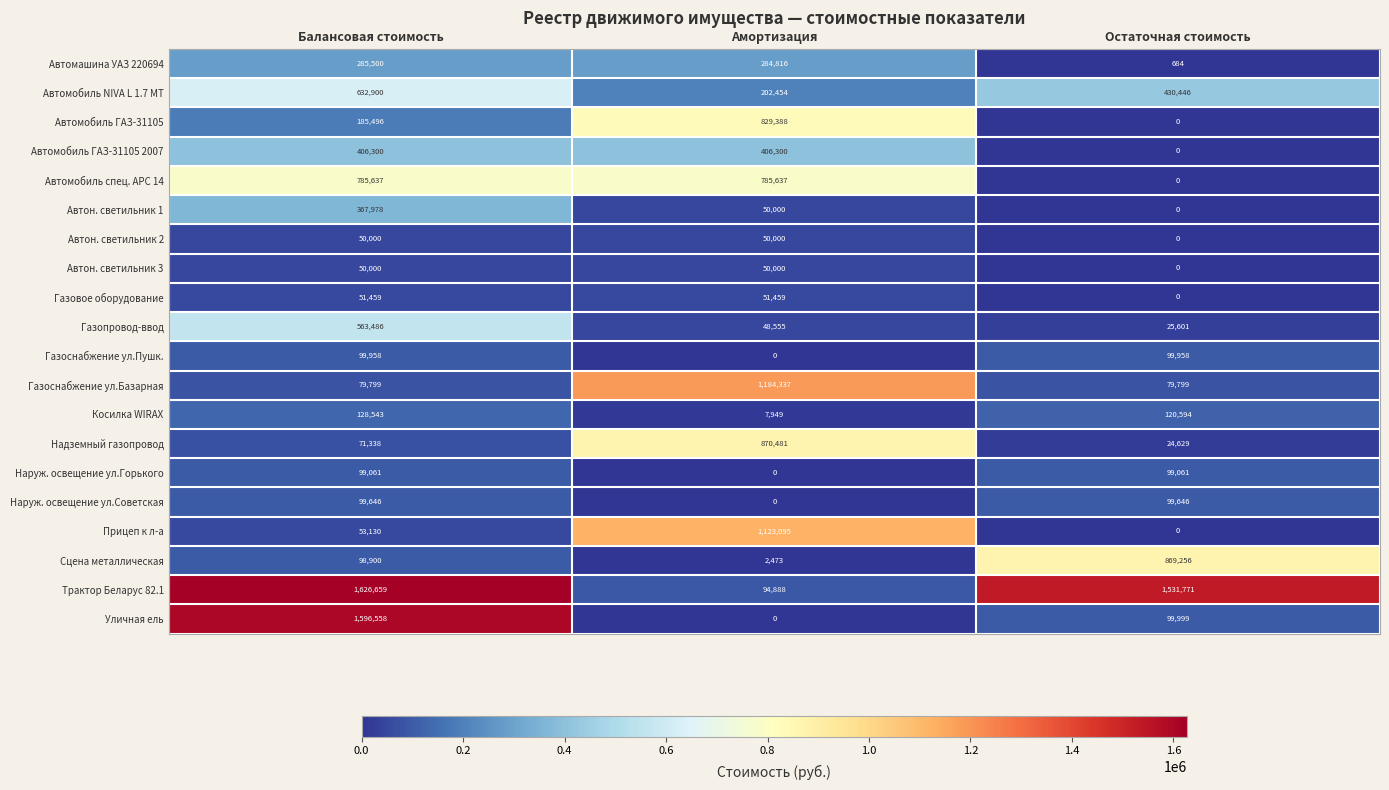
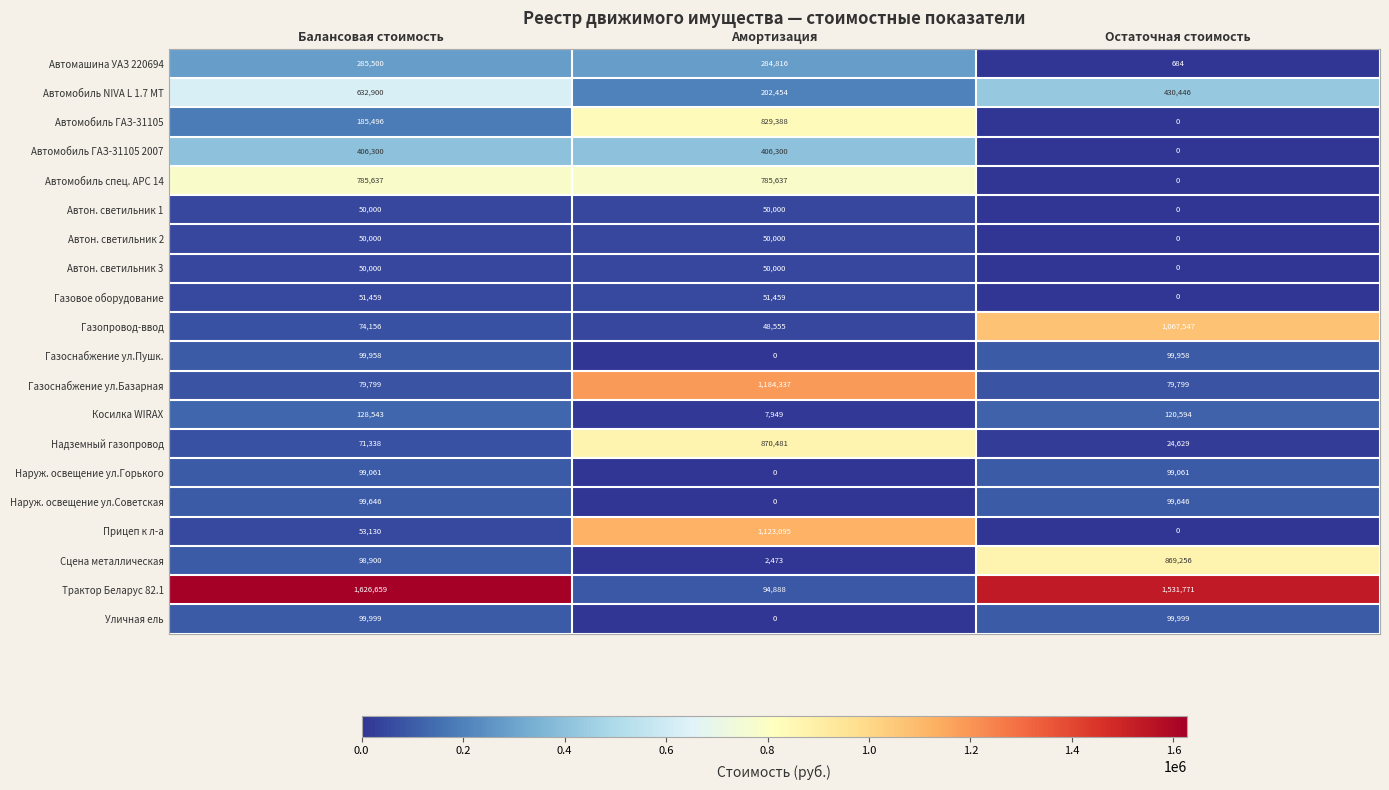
  {
    "Автомашина УАЗ 220694": {
      "Балансовая стоимость": "285,500",
      "Амортизация": "284,816",
      "Остаточная стоимость": "684"
    },
    "Автомобиль NIVA L 1.7 MT": {
      "Балансовая стоимость": "632,900",
      "Амортизация": "202,454",
      "Остаточная стоимость": "430,446"
    },
    "Автомобиль ГАЗ-31105": {
      "Балансовая стоимость": "185,496",
      "Амортизация": "829,388",
      "Остаточная стоимость": "0"
    },
    "Автомобиль ГАЗ-31105 2007": {
      "Балансовая стоимость": "406,300",
      "Амортизация": "406,300",
      "Остаточная стоимость": "0"
    },
    "Автомобиль спец. АРС 14": {
      "Балансовая стоимость": "785,637",
      "Амортизация": "785,637",
      "Остаточная стоимость": "0"
    },
    "Автон. светильник 1": {
-     "Балансовая стоимость": "367,978",
+     "Балансовая стоимость": "50,000",
      "Амортизация": "50,000",
      "Остаточная стоимость": "0"
    },
    "Автон. светильник 2": {
      "Балансовая стоимость": "50,000",
      "Амортизация": "50,000",
      "Остаточная стоимость": "0"
    },
    "Автон. светильник 3": {
      "Балансовая стоимость": "50,000",
      "Амортизация": "50,000",
      "Остаточная стоимость": "0"
    },
    "Газовое оборудование": {
      "Балансовая стоимость": "51,459",
      "Амортизация": "51,459",
      "Остаточная стоимость": "0"
    },
    "Газопровод-ввод": {
-     "Балансовая стоимость": "563,486",
+     "Балансовая стоимость": "74,156",
      "Амортизация": "48,555",
-     "Остаточная стоимость": "25,601"
+     "Остаточная стоимость": "1,067,547"
    },
    "Газоснабжение ул.Пушк.": {
      "Балансовая стоимость": "99,958",
      "Амортизация": "0",
      "Остаточная стоимость": "99,958"
    },
    "Газоснабжение ул.Базарная": {
      "Балансовая стоимость": "79,799",
      "Амортизация": "1,184,337",
      "Остаточная стоимость": "79,799"
    },
    "Косилка WIRAX": {
      "Балансовая стоимость": "128,543",
      "Амортизация": "7,949",
      "Остаточная стоимость": "120,594"
    },
    "Надземный газопровод": {
      "Балансовая стоимость": "71,338",
      "Амортизация": "870,481",
      "Остаточная стоимость": "24,629"
    },
    "Наруж. освещение ул.Горького": {
      "Балансовая стоимость": "99,061",
      "Амортизация": "0",
      "Остаточная стоимость": "99,061"
    },
    "Наруж. освещение ул.Советская": {
      "Балансовая стоимость": "99,646",
      "Амортизация": "0",
      "Остаточная стоимость": "99,646"
    },
    "Прицеп к л-а": {
      "Балансовая стоимость": "53,130",
      "Амортизация": "1,123,095",
      "Остаточная стоимость": "0"
    },
    "Сцена металлическая": {
      "Балансовая стоимость": "98,900",
      "Амортизация": "2,473",
      "Остаточная стоимость": "869,256"
    },
    "Трактор Беларус 82.1": {
      "Балансовая стоимость": "1,626,659",
      "Амортизация": "94,888",
      "Остаточная стоимость": "1,531,771"
    },
    "Уличная ель": {
-     "Балансовая стоимость": "1,596,558",
+     "Балансовая стоимость": "99,999",
      "Амортизация": "0",
      "Остаточная стоимость": "99,999"
    }
  }
